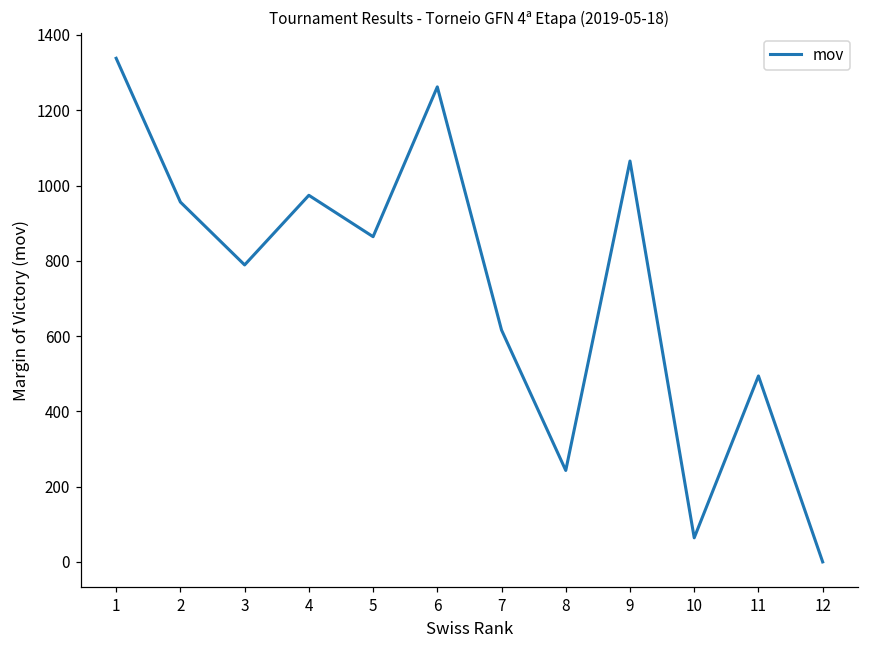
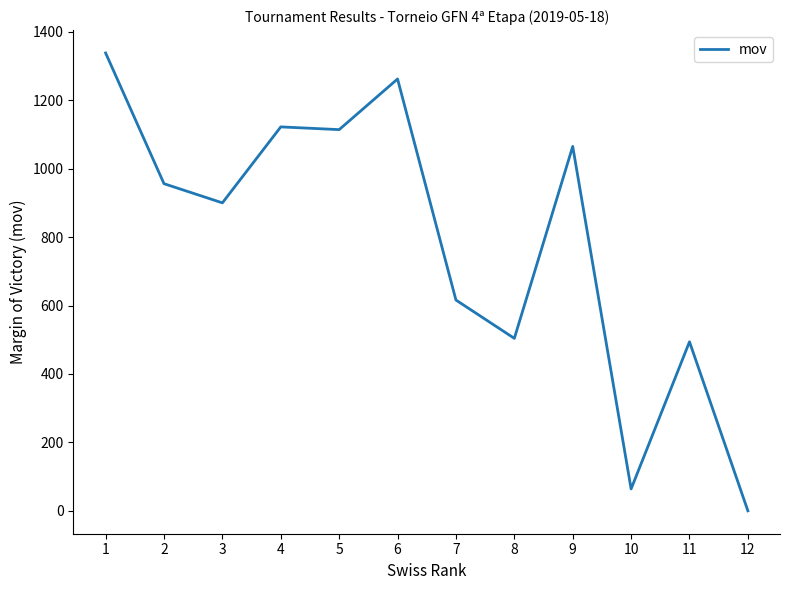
  {
    "1": 1340,
    "2": 960,
-   "3": 790,
-   "4": 970,
-   "5": 860,
+   "3": 900,
+   "4": 1120,
+   "5": 1110,
    "6": 1260,
    "7": 620,
-   "8": 240,
+   "8": 500,
    "9": 1070,
    "10": 60,
    "11": 490,
    "12": 0
  }
